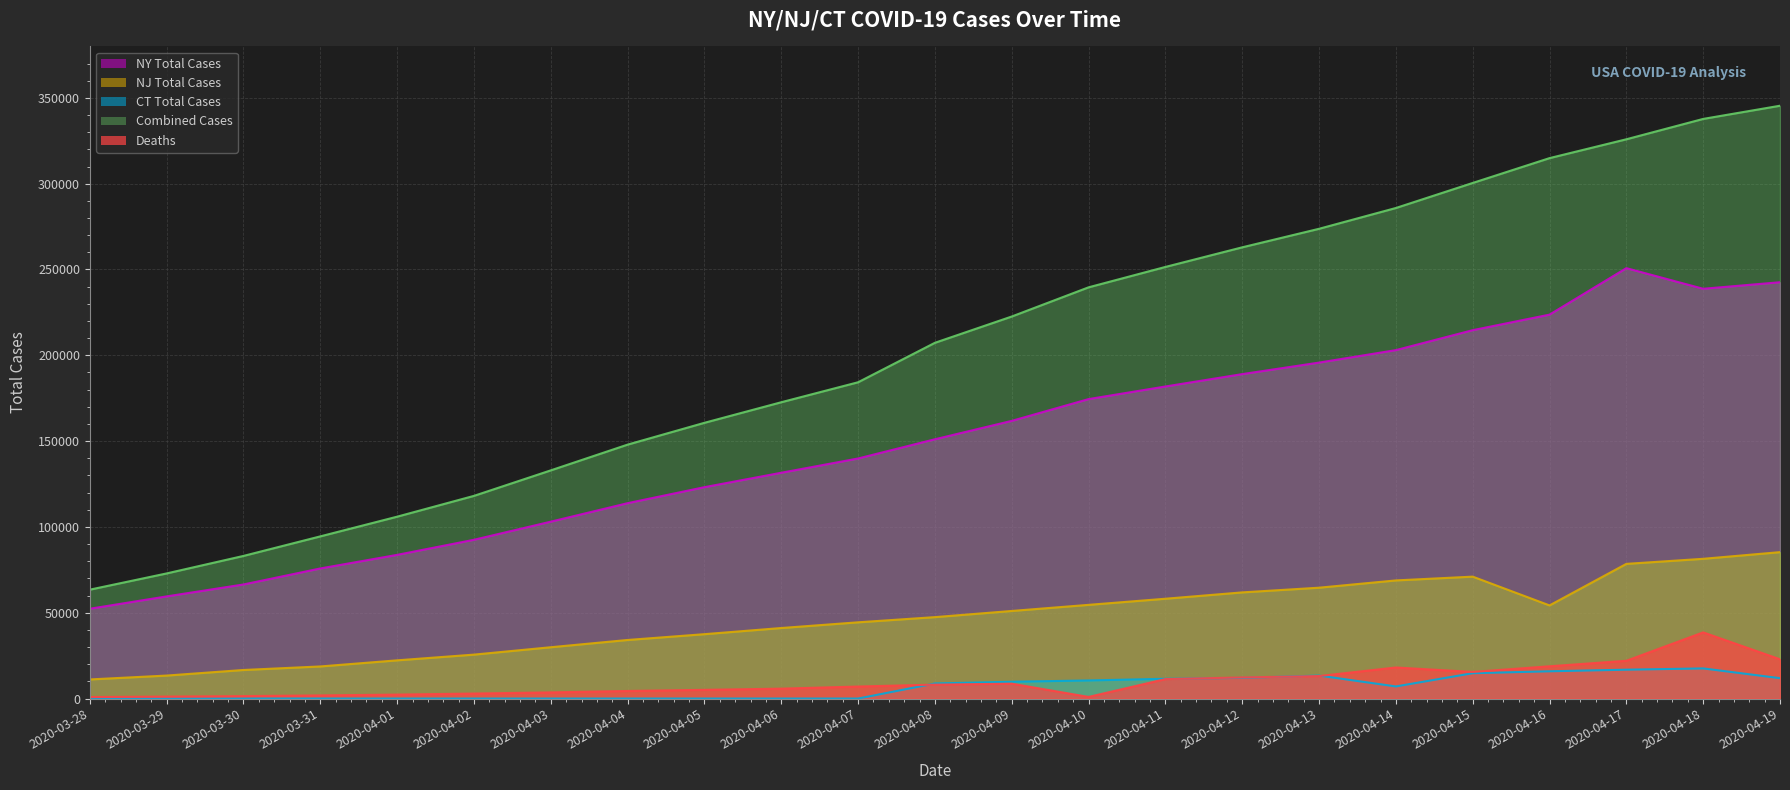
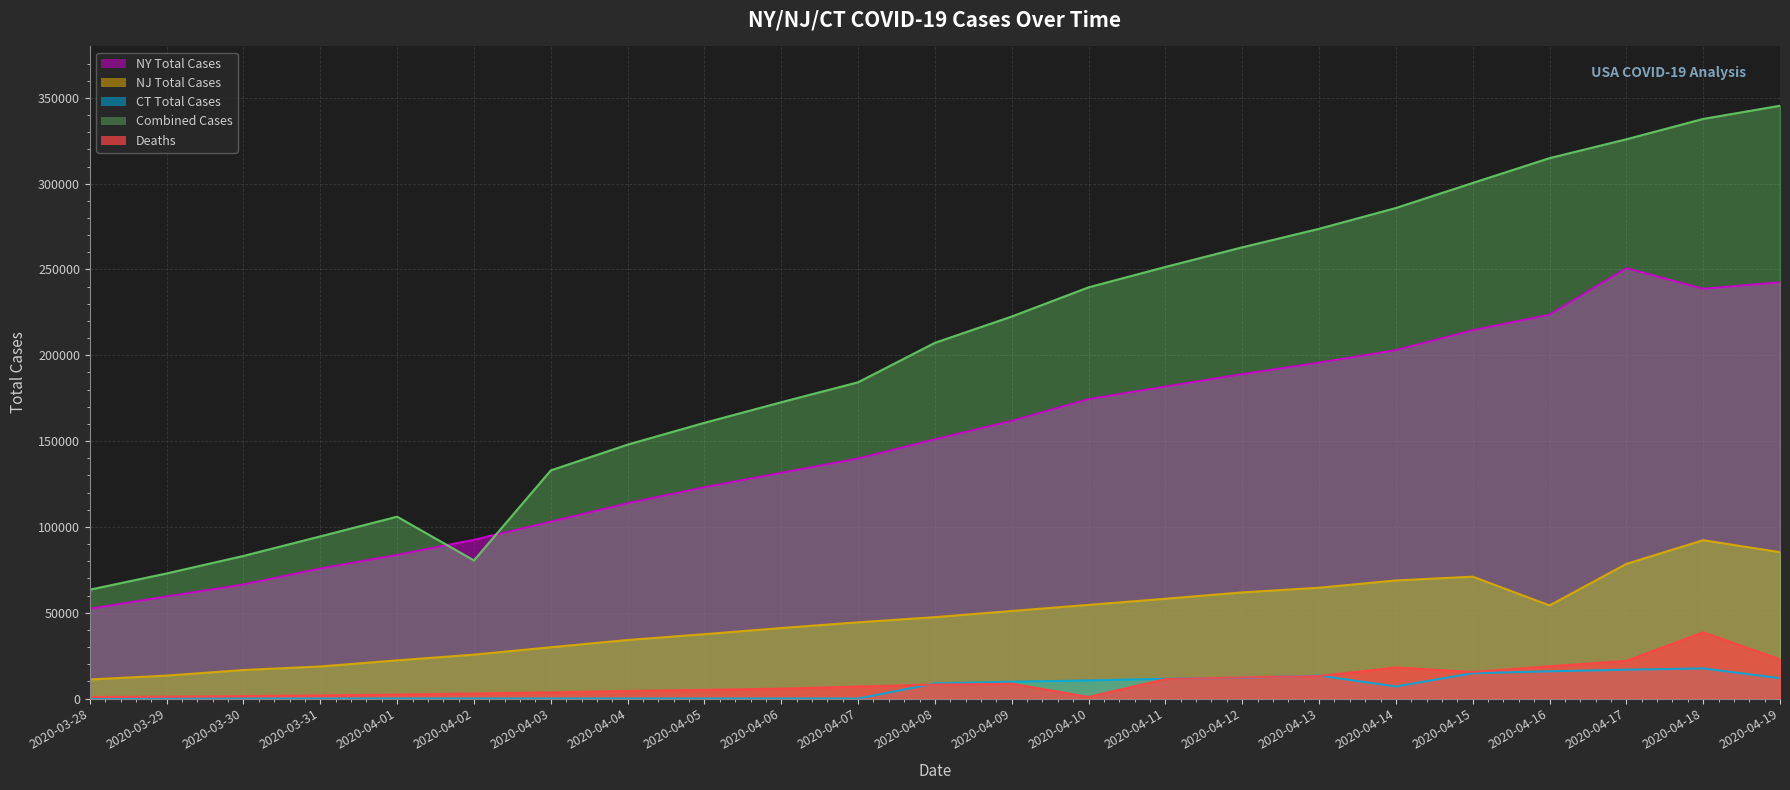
  {
    "NY Total Cases": {
      "2020-03-28": 52000,
      "2020-03-29": 60000,
      "2020-03-30": 66000,
      "2020-03-31": 76000,
      "2020-04-01": 84000,
      "2020-04-02": 93000,
      "2020-04-03": 103000,
      "2020-04-04": 114000,
      "2020-04-05": 123000,
      "2020-04-06": 132000,
      "2020-04-07": 140000,
      "2020-04-08": 151000,
      "2020-04-09": 162000,
      "2020-04-10": 174000,
      "2020-04-11": 182000,
      "2020-04-12": 189000,
      "2020-04-13": 196000,
      "2020-04-14": 203000,
      "2020-04-15": 215000,
      "2020-04-16": 224000,
      "2020-04-17": 251000,
      "2020-04-18": 239000,
      "2020-04-19": 243000
    },
    "NJ Total Cases": {
      "2020-03-28": 11000,
      "2020-03-29": 13000,
      "2020-03-30": 17000,
      "2020-03-31": 19000,
      "2020-04-01": 22000,
      "2020-04-02": 26000,
      "2020-04-03": 30000,
      "2020-04-04": 34000,
      "2020-04-05": 38000,
      "2020-04-06": 41000,
      "2020-04-07": 44000,
      "2020-04-08": 47000,
      "2020-04-09": 51000,
      "2020-04-10": 55000,
      "2020-04-11": 58000,
      "2020-04-12": 62000,
      "2020-04-13": 65000,
      "2020-04-14": 69000,
      "2020-04-15": 71000,
      "2020-04-16": 54000,
      "2020-04-17": 78000,
-     "2020-04-18": 81000,
+     "2020-04-18": 92000,
      "2020-04-19": 85000
    },
    "CT Total Cases": {
      "2020-03-31": 0,
      "2020-04-01": 0,
      "2020-04-02": 0,
      "2020-04-03": 0,
      "2020-04-04": 0,
      "2020-04-05": 0,
      "2020-04-06": 0,
      "2020-04-07": 0,
      "2020-04-10": 11000,
      "2020-04-14": 7000,
      "2020-04-16": 16000,
      "2020-04-17": 17000,
      "2020-04-18": 18000,
      "2020-04-19": 12000
    },
    "Combined Cases": {
      "2020-03-28": 63000,
      "2020-03-29": 73000,
      "2020-03-30": 83000,
      "2020-03-31": 94000,
      "2020-04-01": 106000,
-     "2020-04-02": 118000,
+     "2020-04-02": 80000,
      "2020-04-03": 133000,
      "2020-04-04": 148000,
      "2020-04-05": 161000,
      "2020-04-06": 173000,
      "2020-04-07": 184000,
      "2020-04-08": 207000,
      "2020-04-09": 223000,
      "2020-04-10": 240000,
      "2020-04-11": 251000,
      "2020-04-12": 263000,
      "2020-04-13": 274000,
      "2020-04-14": 286000,
      "2020-04-15": 300000,
      "2020-04-16": 315000,
      "2020-04-17": 326000,
      "2020-04-18": 338000,
      "2020-04-19": 345000
    },
    "Deaths": {
      "2020-03-31": 2000,
      "2020-04-01": 2000,
      "2020-04-02": 3000,
      "2020-04-03": 4000,
      "2020-04-04": 4000,
      "2020-04-05": 5000,
      "2020-04-06": 6000,
      "2020-04-07": 7000,
      "2020-04-10": 1000,
      "2020-04-14": 18000,
      "2020-04-16": 19000,
      "2020-04-17": 22000,
      "2020-04-18": 39000,
      "2020-04-19": 23000
    }
  }
